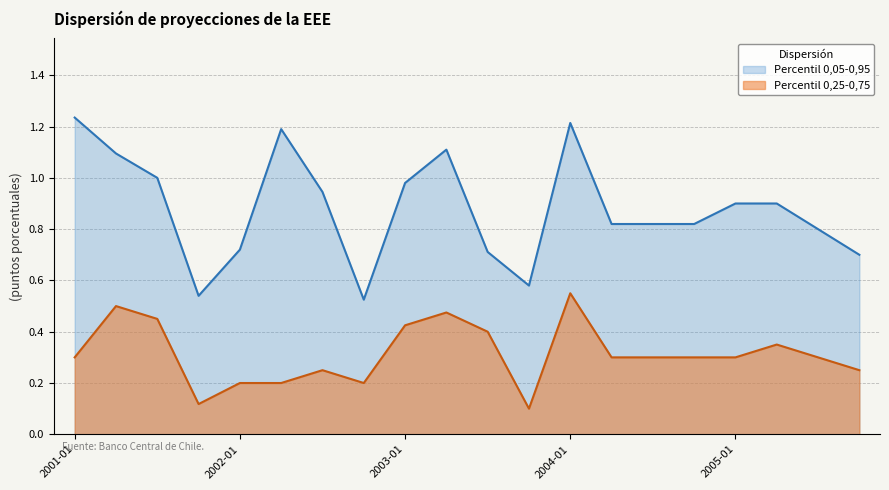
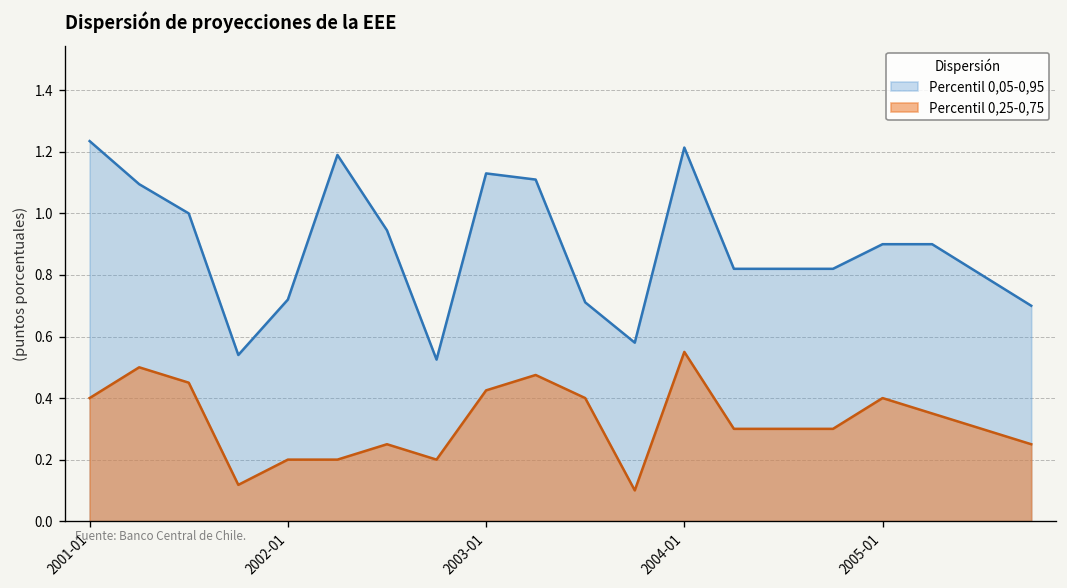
  {
    "Percentil 0,05-0,95": {
      "2001-01": 1.24,
      "2002-01": 0.72,
-     "2003-01": 0.98,
+     "2003-01": 1.13,
      "2004-01": 1.21,
      "2005-01": 0.90
    },
    "Percentil 0,25-0,75": {
-     "2001-01": 0.3,
+     "2001-01": 0.4,
      "2002-01": 0.2,
      "2003-01": 0.43,
      "2004-01": 0.55,
-     "2005-01": 0.3
+     "2005-01": 0.4
    }
  }
